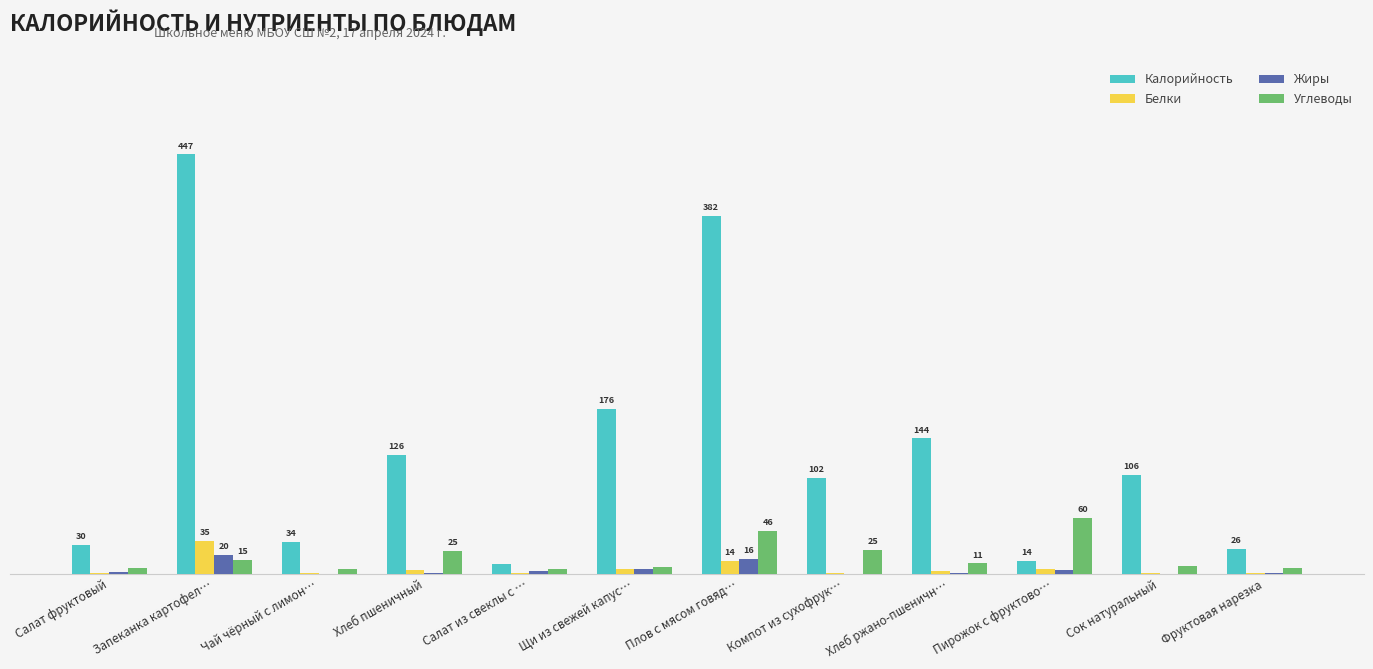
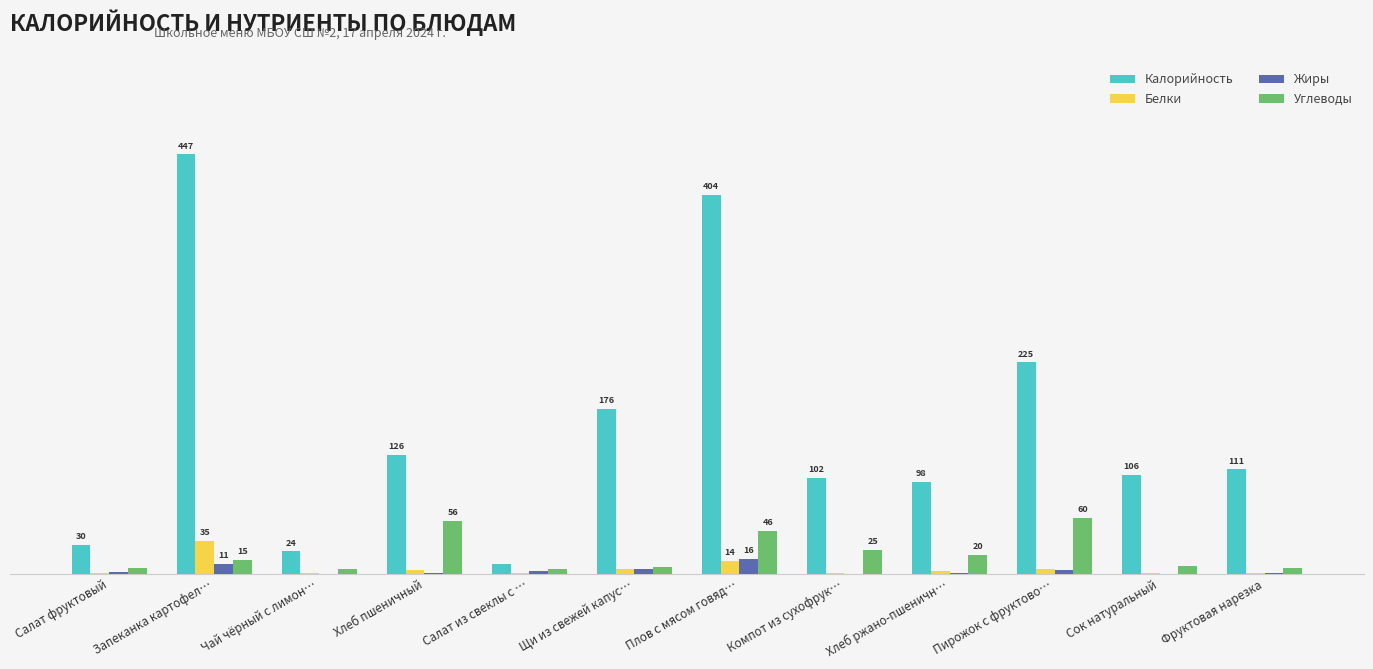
  {
    "Калорийность": {
      "Салат фруктовый": 30,
      "Запеканка картофел…": 447,
-     "Чай чёрный с лимон…": 34,
+     "Чай чёрный с лимон…": 24,
      "Хлеб пшеничный": 126,
      "Щи из свежей капус…": 176,
-     "Плов с мясом говяд…": 382,
+     "Плов с мясом говяд…": 404,
      "Компот из сухофрук…": 102,
-     "Хлеб ржано-пшеничн…": 144,
-     "Пирожок с фруктово…": 14,
+     "Хлеб ржано-пшеничн…": 98,
+     "Пирожок с фруктово…": 225,
      "Сок натуральный": 106,
-     "Фруктовая нарезка": 26
+     "Фруктовая нарезка": 111
    },
    "Белки": {
      "Запеканка картофел…": 35,
      "Плов с мясом говяд…": 14
    },
    "Жиры": {
-     "Запеканка картофел…": 20,
+     "Запеканка картофел…": 11,
      "Плов с мясом говяд…": 16
    },
    "Углеводы": {
      "Запеканка картофел…": 15,
-     "Хлеб пшеничный": 25,
+     "Хлеб пшеничный": 56,
      "Плов с мясом говяд…": 46,
      "Компот из сухофрук…": 25,
-     "Хлеб ржано-пшеничн…": 11,
+     "Хлеб ржано-пшеничн…": 20,
      "Пирожок с фруктово…": 60
    }
  }
